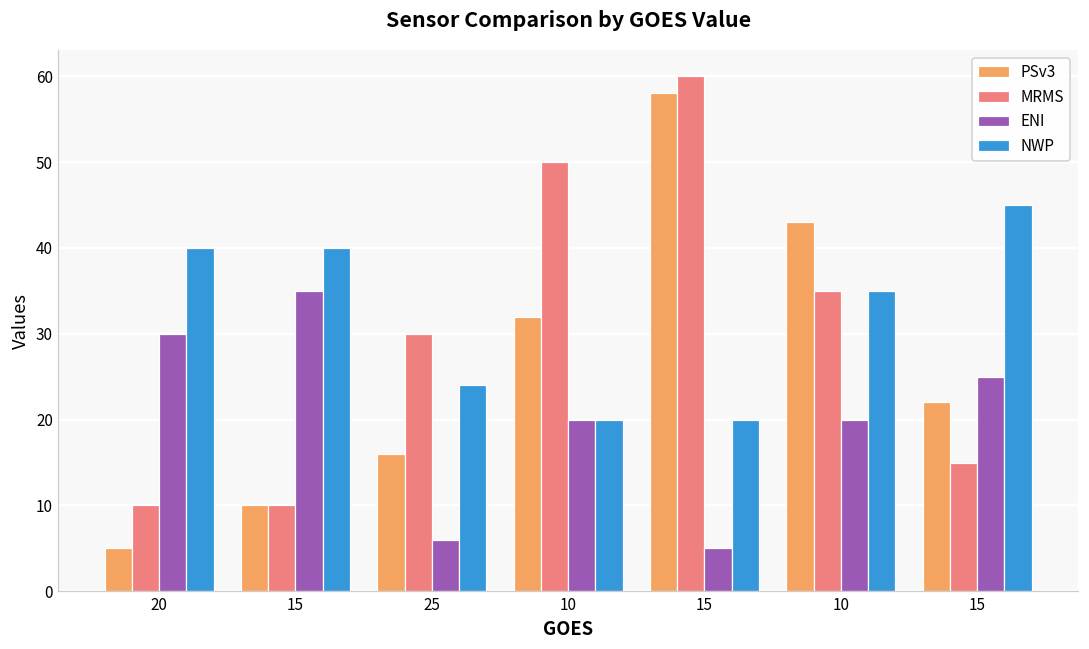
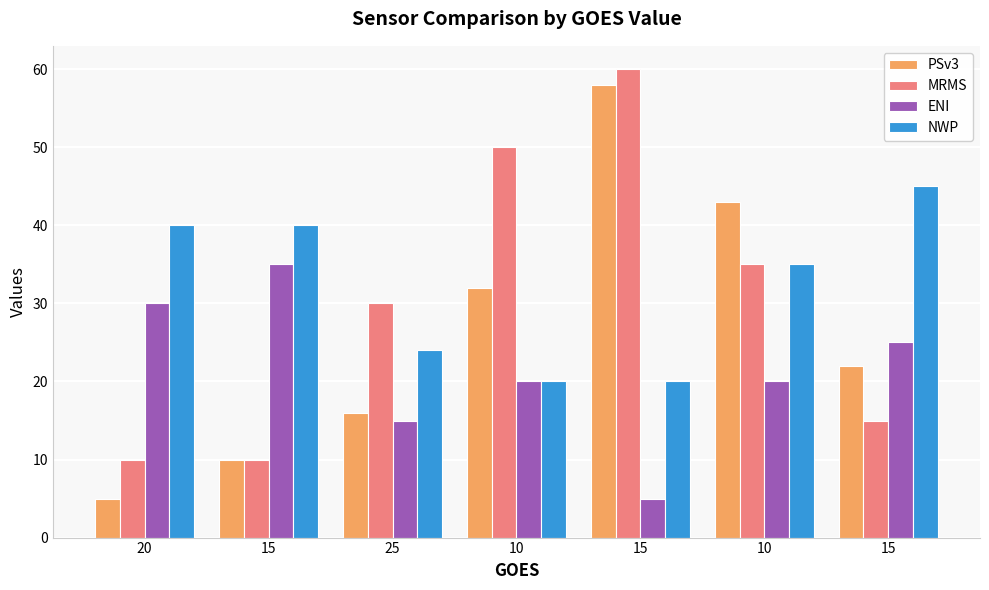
  {
    "ENI": {
      "20": 30,
-     "25": 6
+     "25": 15
    },
    "NWP": {
      "20": 40,
      "25": 24
    }
  }
